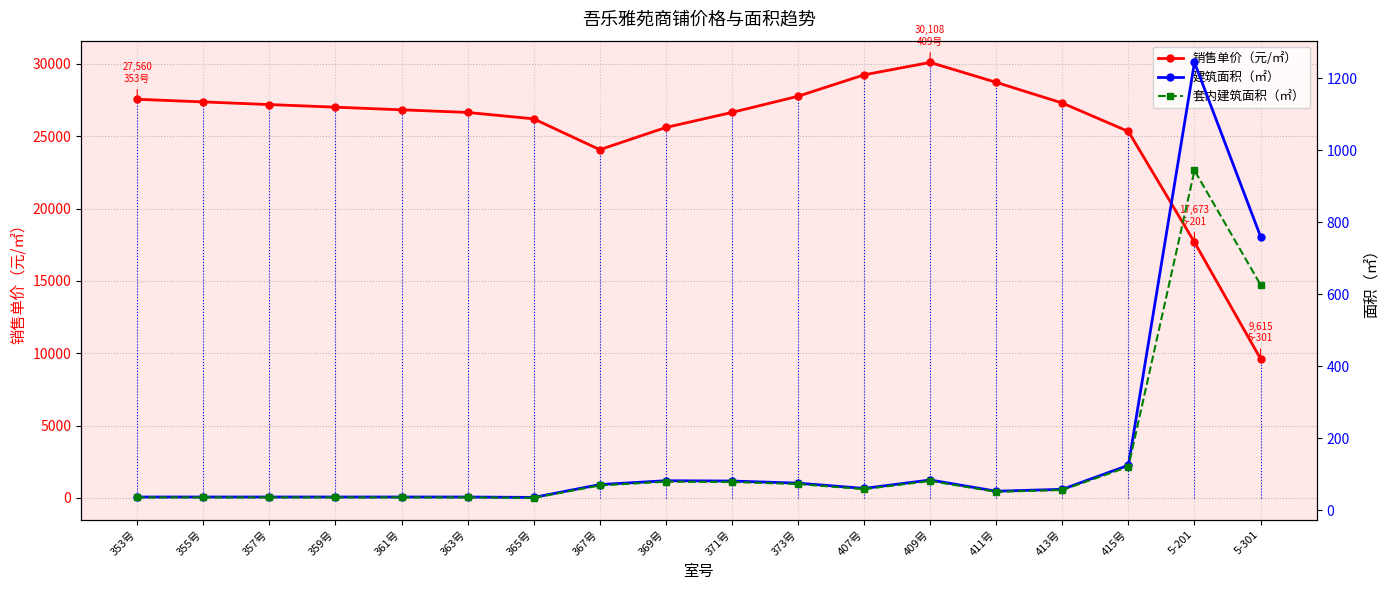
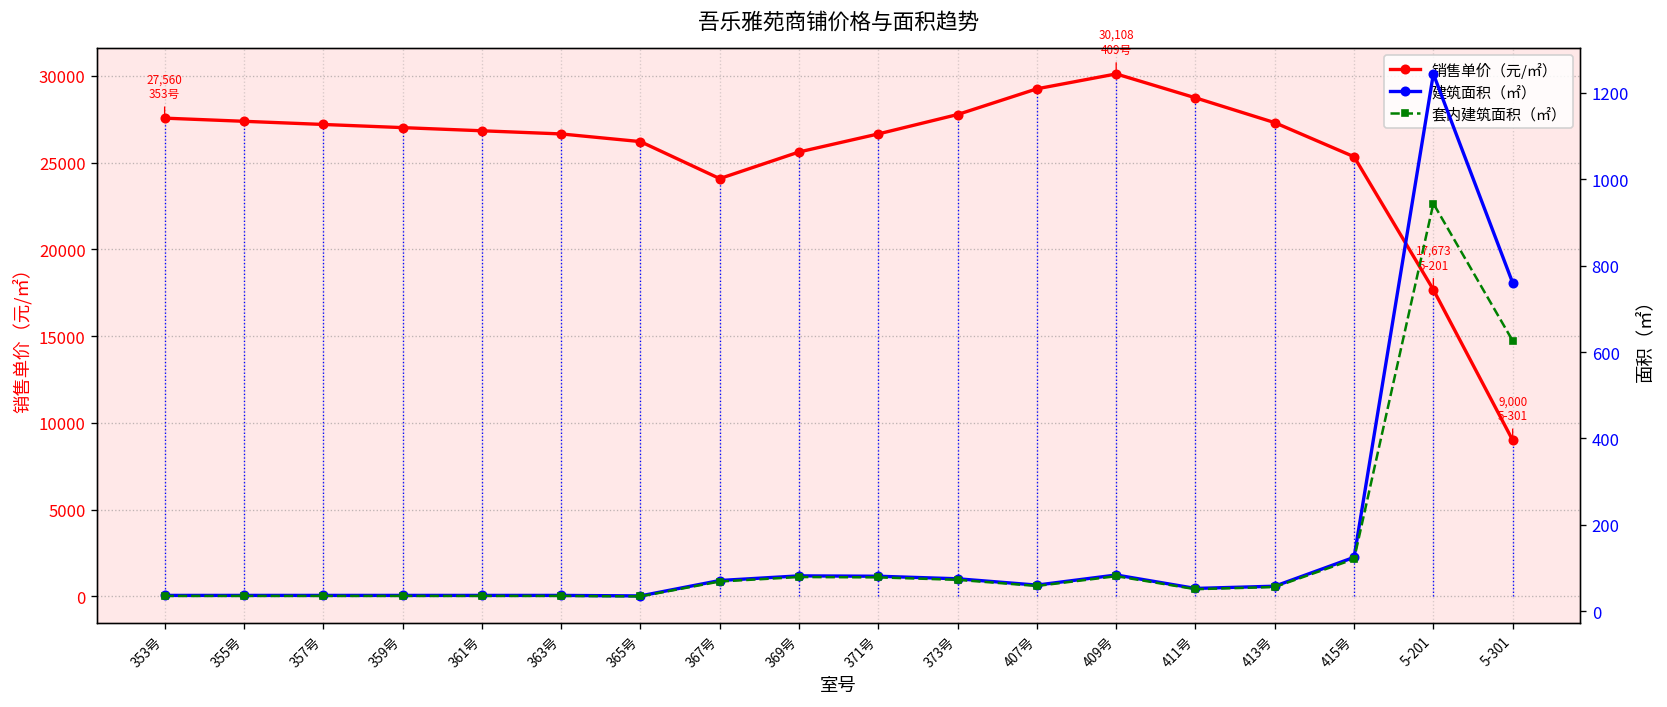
  {
    "销售单价（元/㎡）": {
-     "5-301": "9,615"
+     "5-301": "9,000"
    }
  }
